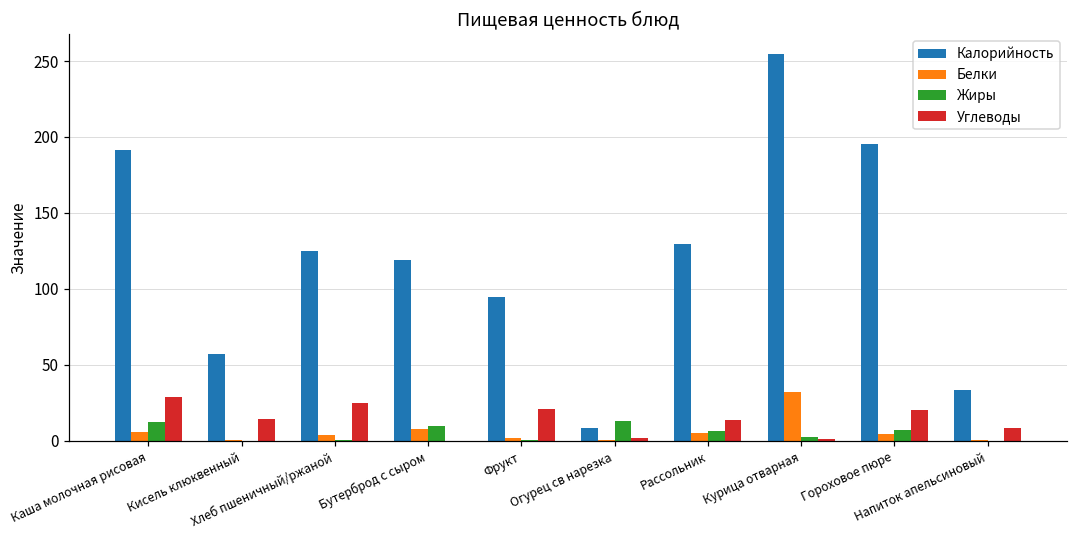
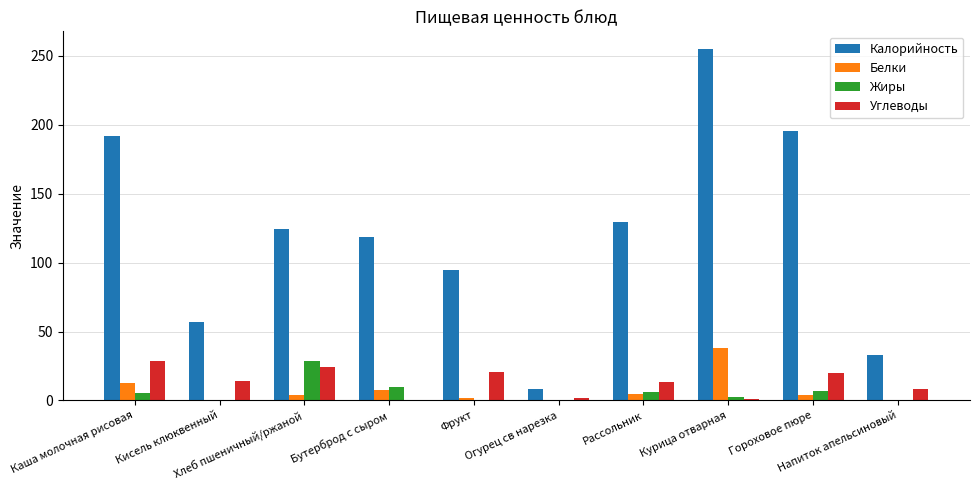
  {
    "Калорийность": {
      "Каша молочная рисовая": 192,
      "Кисель клюквенный": 57,
      "Хлеб пшеничный/ржаной": 125,
      "Бутерброд с сыром": 119,
      "Фрукт": 94,
      "Огурец св нарезка": 9,
      "Рассольник": 130,
      "Курица отварная": 255,
      "Гороховое пюре": 196,
      "Напиток апельсиновый": 33
    },
    "Белки": {
-     "Каша молочная рисовая": 5,
+     "Каша молочная рисовая": 13,
      "Хлеб пшеничный/ржаной": 4,
      "Бутерброд с сыром": 7,
      "Рассольник": 5,
-     "Курица отварная": 32,
+     "Курица отварная": 38,
      "Гороховое пюре": 4
    },
    "Жиры": {
-     "Каша молочная рисовая": 13,
+     "Каша молочная рисовая": 5,
      "Кисель клюквенный": 0,
-     "Хлеб пшеничный/ржаной": 0,
+     "Хлеб пшеничный/ржаной": 29,
      "Бутерброд с сыром": 10,
-     "Огурец св нарезка": 13,
+     "Огурец св нарезка": 0,
      "Рассольник": 6,
      "Курица отварная": 2,
      "Гороховое пюре": 7,
      "Напиток апельсиновый": 0
    },
    "Углеводы": {
      "Каша молочная рисовая": 29,
      "Кисель клюквенный": 14,
      "Хлеб пшеничный/ржаной": 25,
      "Бутерброд с сыром": 0,
      "Фрукт": 21,
      "Рассольник": 14,
      "Гороховое пюре": 20,
      "Напиток апельсиновый": 8
    }
  }
